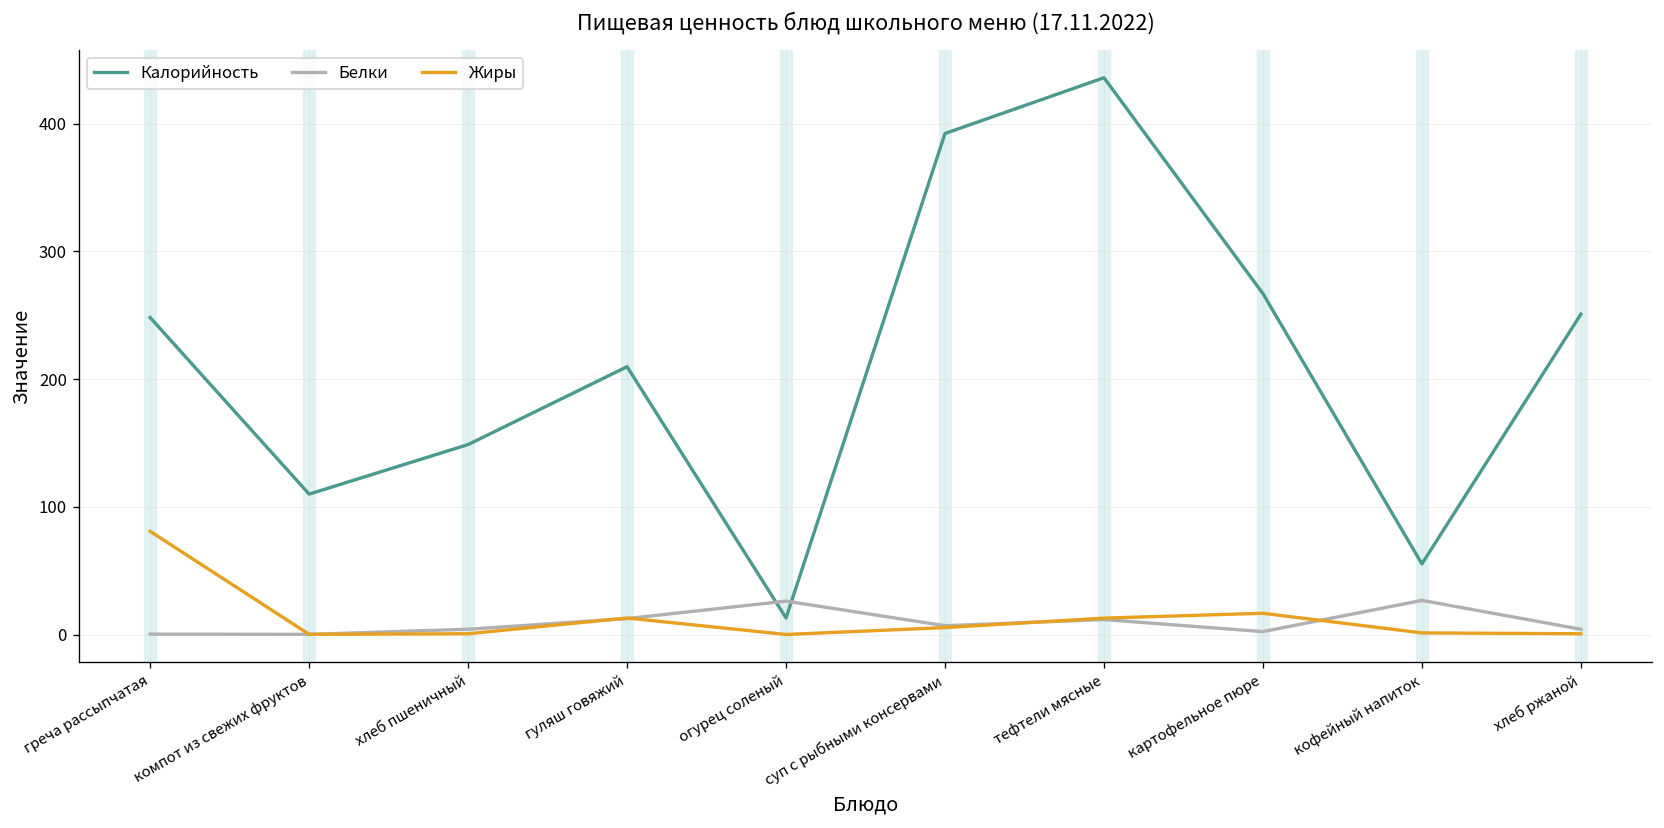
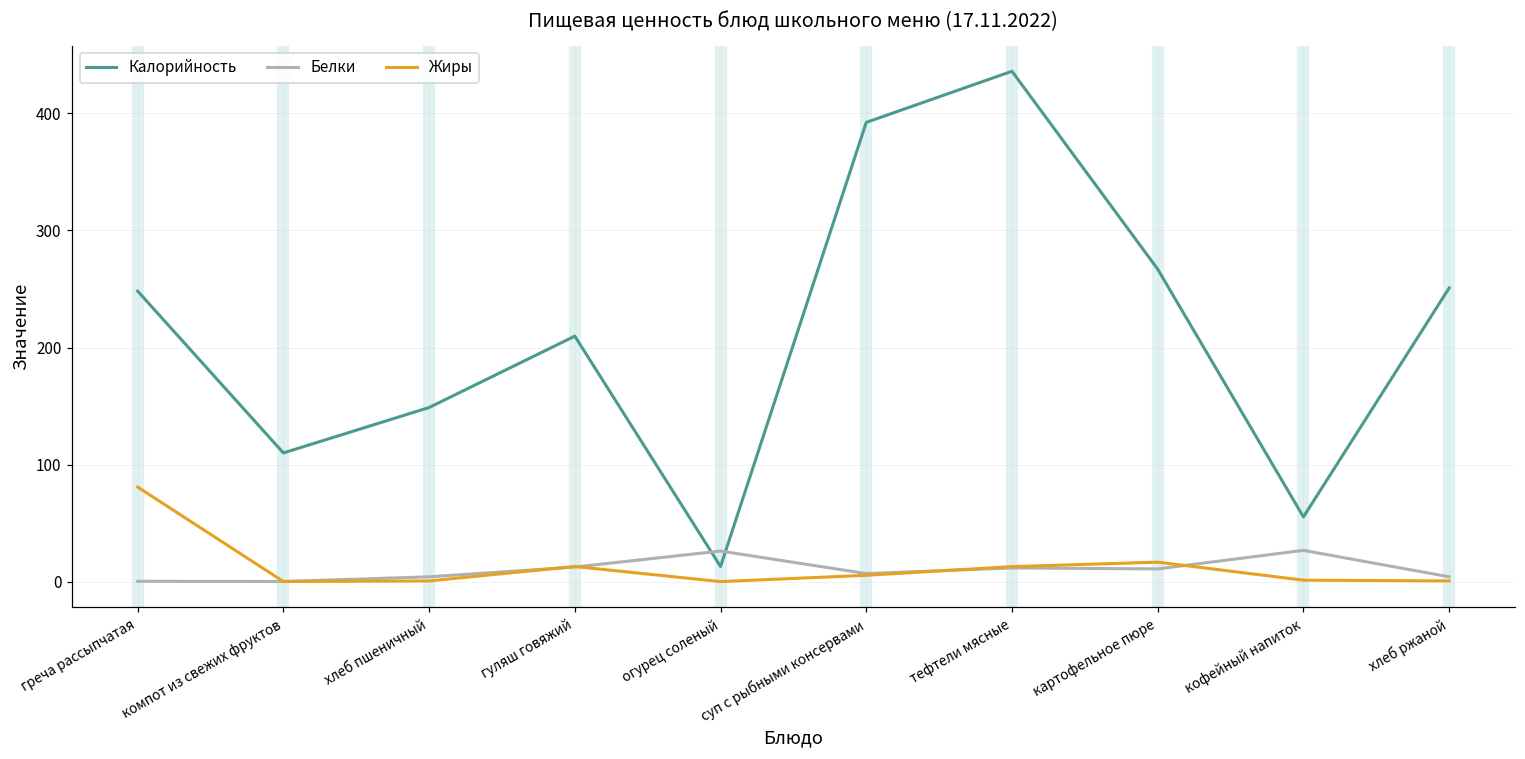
  {
    "Калорийность": {
      "греча рассыпчатая": 248,
      "компот из свежих фруктов": 110,
      "хлеб пшеничный": 149,
      "гуляш говяжий": 210,
      "огурец соленый": 13,
      "суп с рыбными консервами": 392,
      "тефтели мясные": 436,
      "картофельное пюре": 267,
      "кофейный напиток": 55,
      "хлеб ржаной": 251
    },
    "Белки": {
      "греча рассыпчатая": 0,
      "хлеб пшеничный": 4,
      "огурец соленый": 26,
-     "картофельное пюре": 2,
+     "картофельное пюре": 11,
      "кофейный напиток": 27,
      "хлеб ржаной": 4
    },
    "Жиры": {
      "греча рассыпчатая": 81,
      "хлеб пшеничный": 1,
      "огурец соленый": 0,
      "картофельное пюре": 17,
      "кофейный напиток": 1,
      "хлеб ржаной": 1
    }
  }
